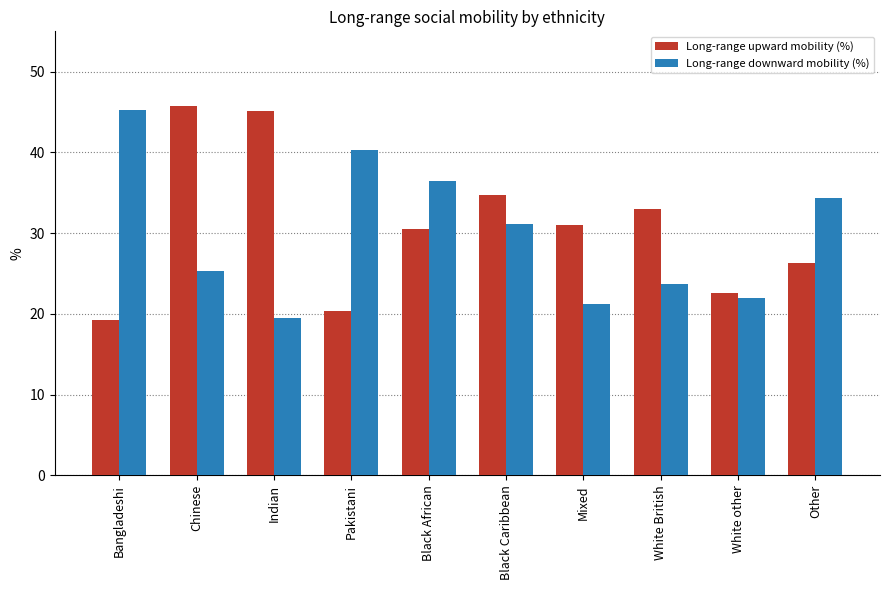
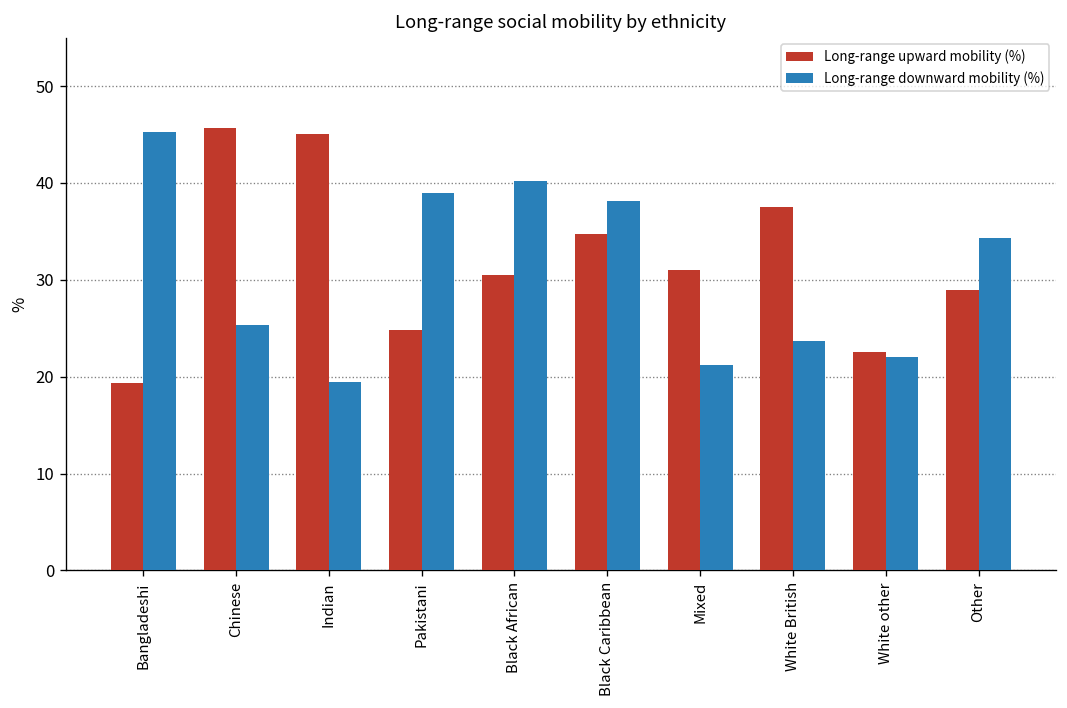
  {
    "Long-range upward mobility (%)": {
      "Bangladeshi": 19,
      "Chinese": 46,
      "Indian": 45,
-     "Pakistani": 20,
+     "Pakistani": 25,
      "Black African": 31,
      "Black Caribbean": 35,
      "Mixed": 31,
-     "White British": 33,
+     "White British": 38,
      "White other": 23,
-     "Other": 26
+     "Other": 29
    },
    "Long-range downward mobility (%)": {
      "Bangladeshi": 45,
      "Chinese": 25,
      "Indian": 20,
-     "Pakistani": 40,
-     "Black African": 37,
-     "Black Caribbean": 31,
+     "Pakistani": 39,
+     "Black African": 40,
+     "Black Caribbean": 38,
      "Mixed": 21,
      "White British": 24,
      "White other": 22,
      "Other": 34
    }
  }
